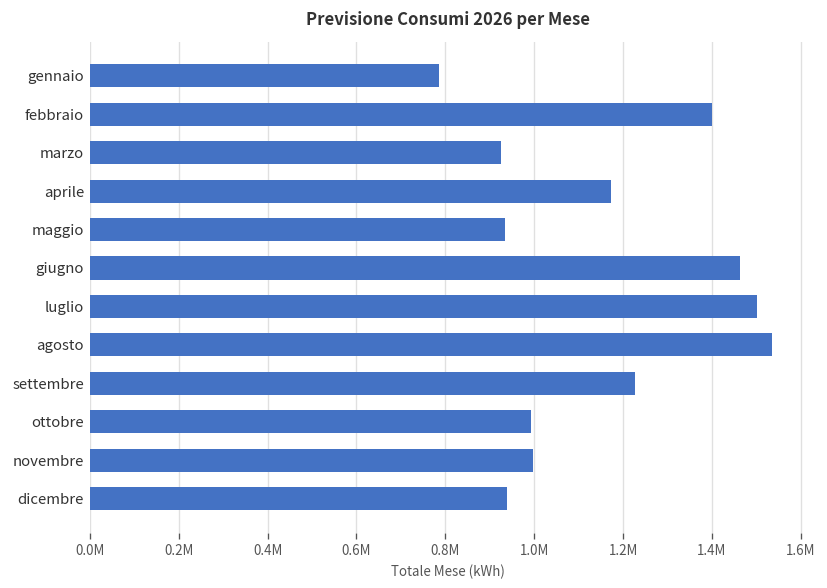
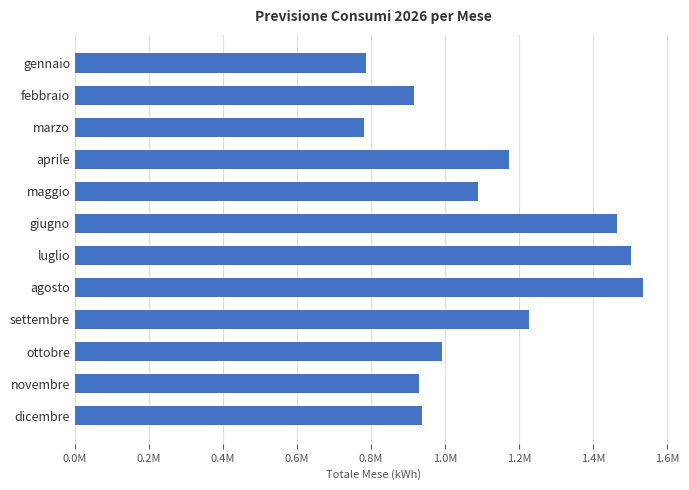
  {
    "gennaio": 790000,
-   "febbraio": 1400000,
-   "marzo": 930000,
+   "febbraio": 910000,
+   "marzo": 780000,
    "aprile": 1170000,
-   "maggio": 930000,
+   "maggio": 1090000,
    "giugno": 1460000,
    "luglio": 1500000,
    "agosto": 1530000,
    "settembre": 1230000,
    "ottobre": 990000,
-   "novembre": 1000000,
+   "novembre": 930000,
    "dicembre": 940000
  }
